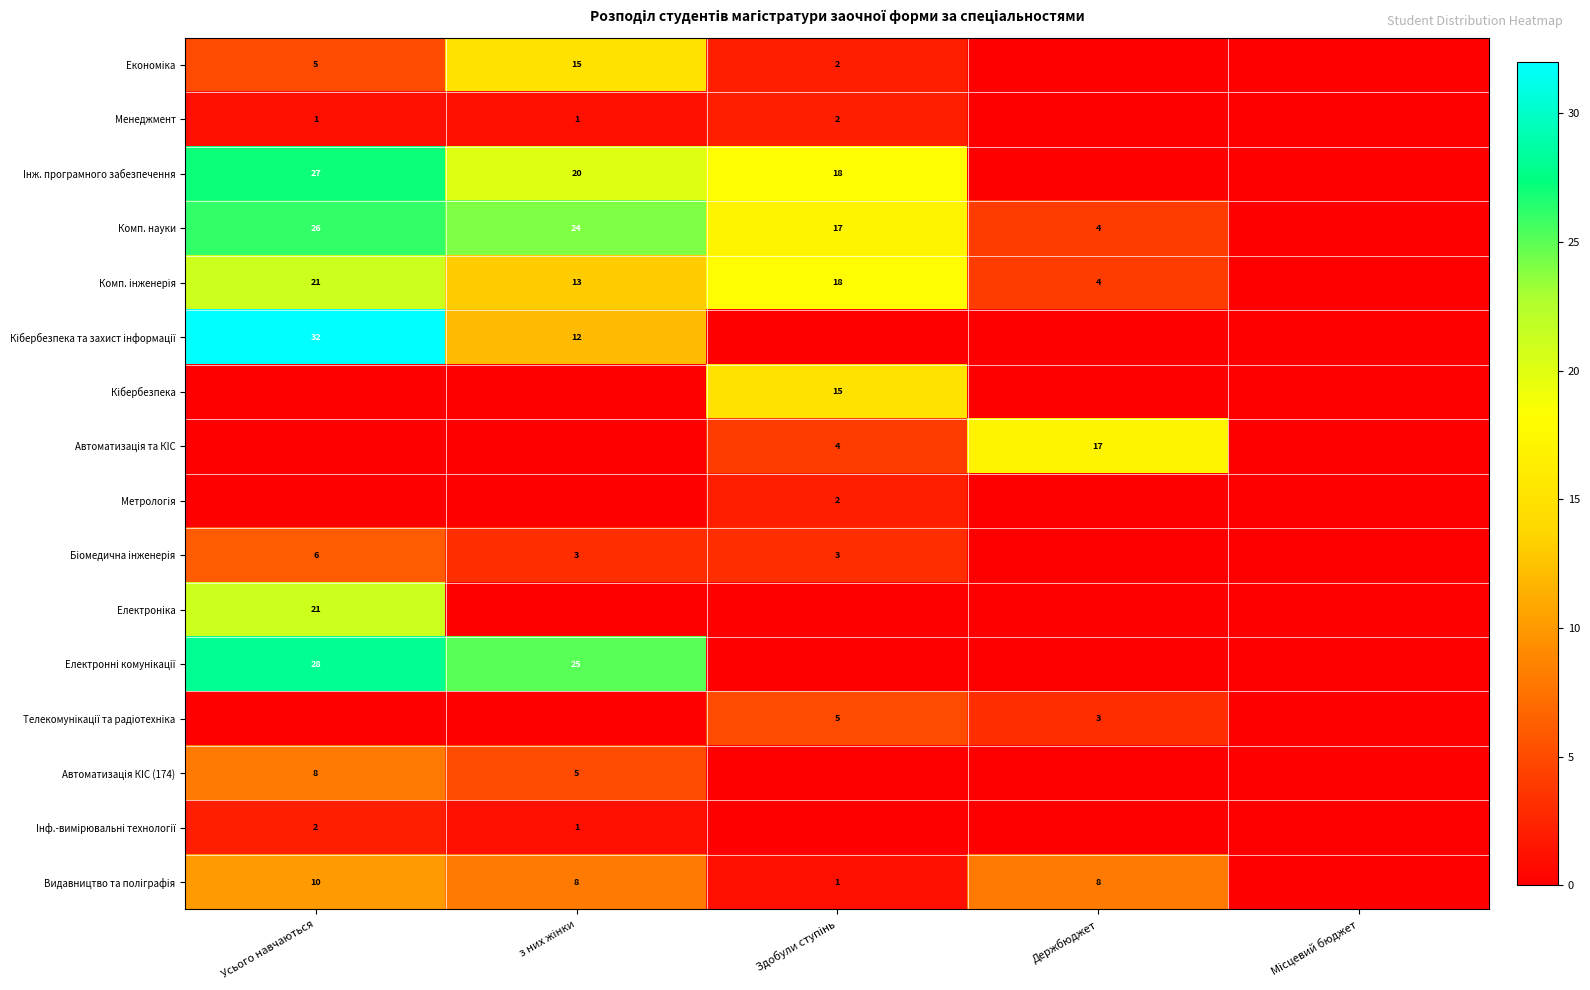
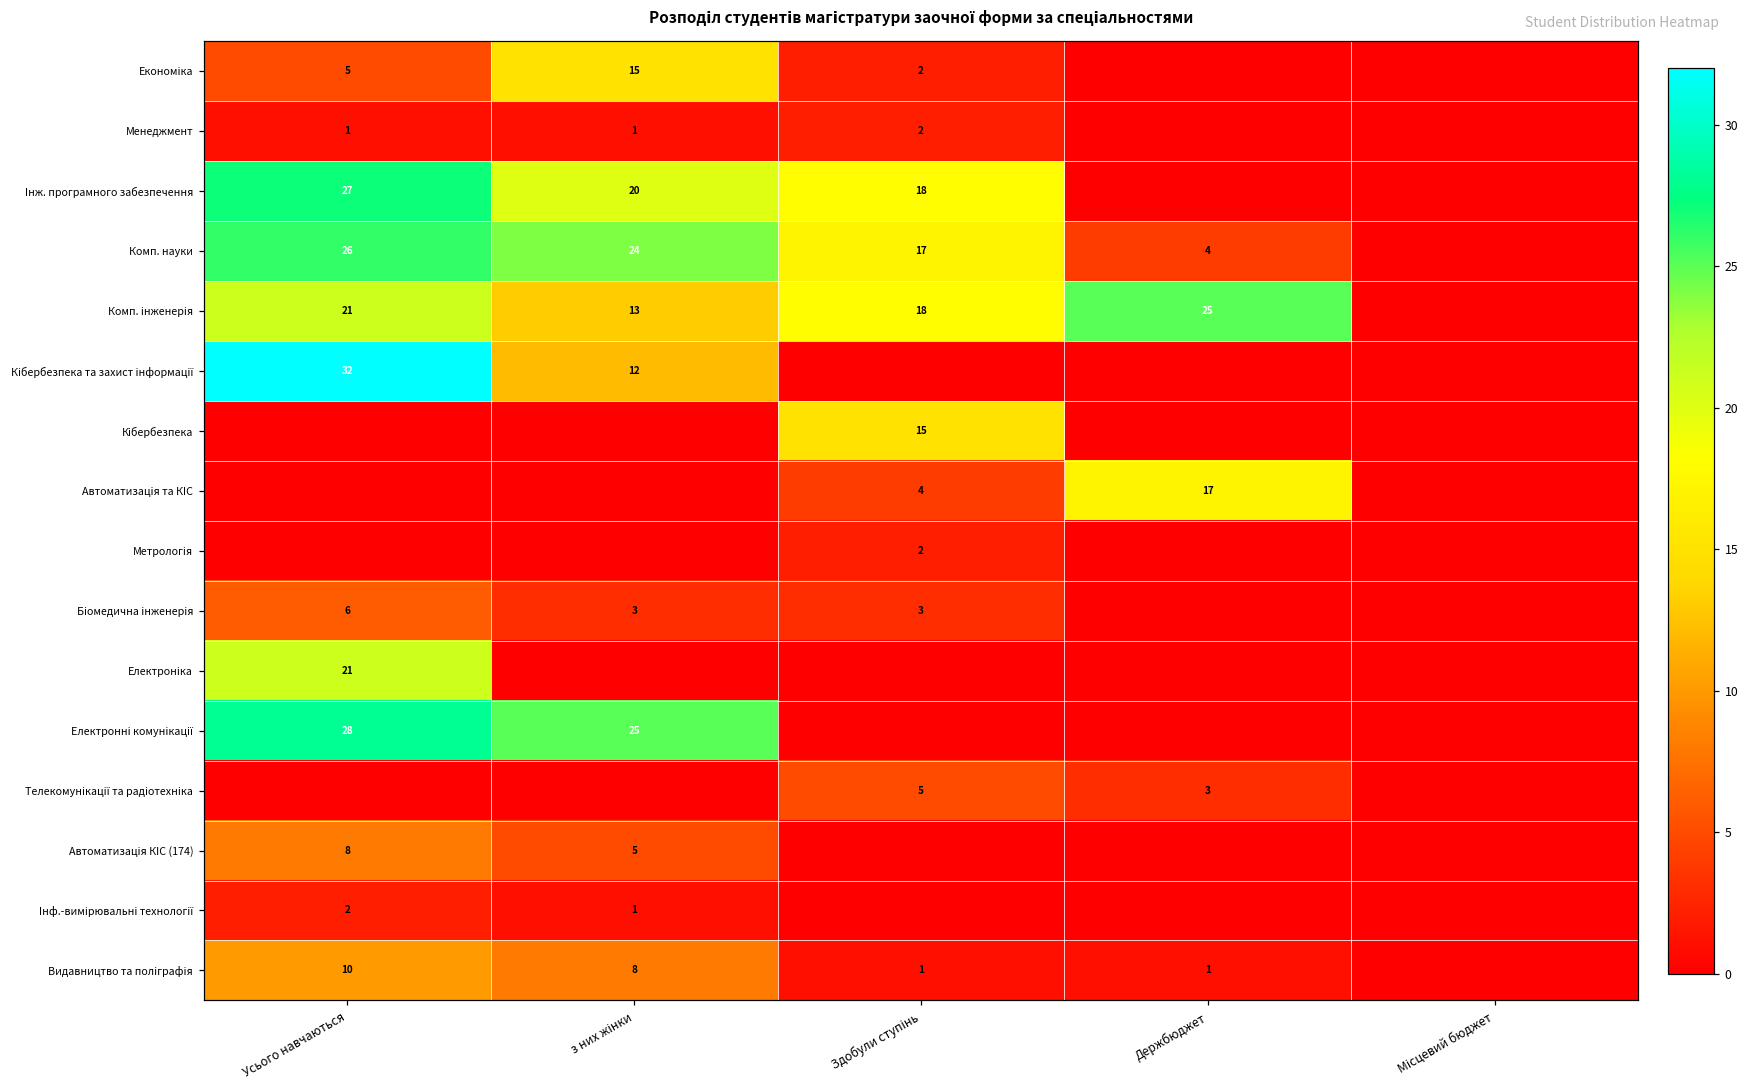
  {
    "Економіка": {
      "Усього навчаються": 5,
      "з них жінки": 15,
      "Здобули ступінь": 2
    },
    "Менеджмент": {
      "Усього навчаються": 1,
      "з них жінки": 1,
      "Здобули ступінь": 2
    },
    "Інж. програмного забезпечення": {
      "Усього навчаються": 27,
      "з них жінки": 20,
      "Здобули ступінь": 18
    },
    "Комп. науки": {
      "Усього навчаються": 26,
      "з них жінки": 24,
      "Здобули ступінь": 17,
      "Держбюджет": 4
    },
    "Комп. інженерія": {
      "Усього навчаються": 21,
      "з них жінки": 13,
      "Здобули ступінь": 18,
-     "Держбюджет": 4
+     "Держбюджет": 25
    },
    "Кібербезпека та захист інформації": {
      "Усього навчаються": 32,
      "з них жінки": 12
    },
    "Кібербезпека": {
      "Здобули ступінь": 15
    },
    "Автоматизація та КІС": {
      "Здобули ступінь": 4,
      "Держбюджет": 17
    },
    "Метрологія": {
      "Здобули ступінь": 2
    },
    "Біомедична інженерія": {
      "Усього навчаються": 6,
      "з них жінки": 3,
      "Здобули ступінь": 3
    },
    "Електроніка": {
      "Усього навчаються": 21
    },
    "Електронні комунікації": {
      "Усього навчаються": 28,
      "з них жінки": 25
    },
    "Телекомунікації та радіотехніка": {
      "Здобули ступінь": 5,
      "Держбюджет": 3
    },
    "Автоматизація КІС (174)": {
      "Усього навчаються": 8,
      "з них жінки": 5
    },
    "Інф.-вимірювальні технології": {
      "Усього навчаються": 2,
      "з них жінки": 1
    },
    "Видавництво та поліграфія": {
      "Усього навчаються": 10,
      "з них жінки": 8,
      "Здобули ступінь": 1,
-     "Держбюджет": 8
+     "Держбюджет": 1
    }
  }
